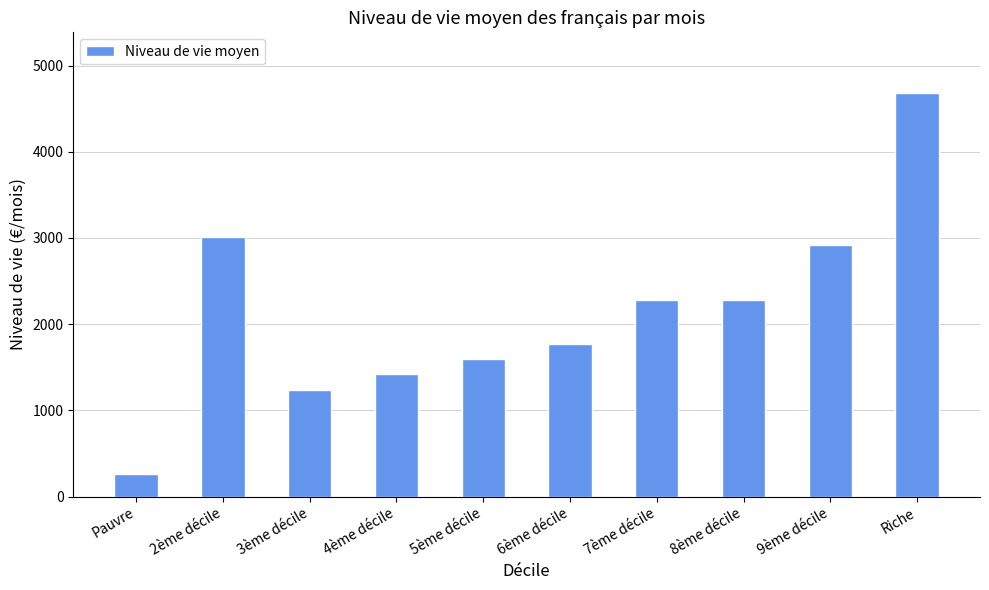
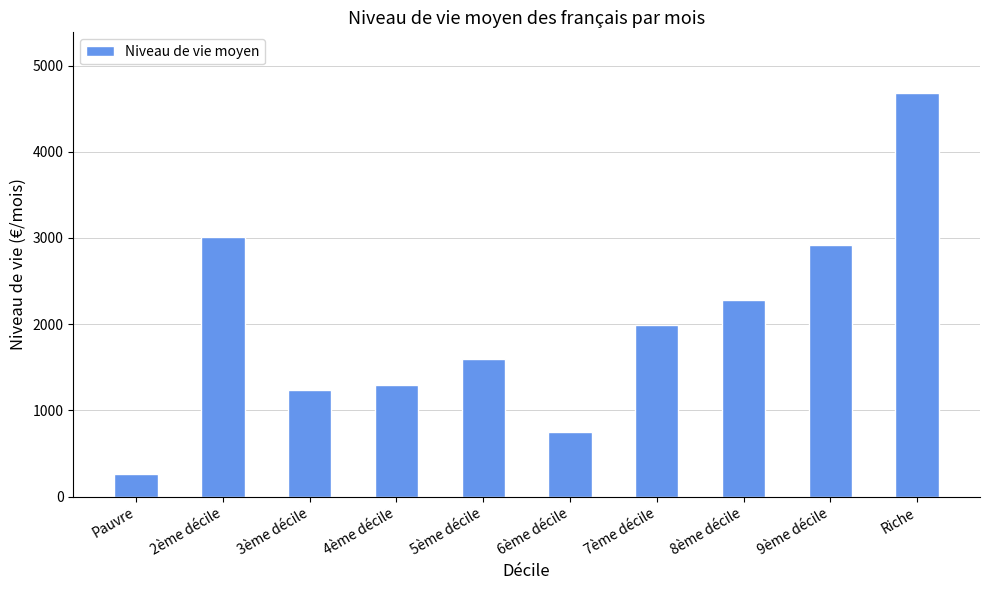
  {
    "Pauvre": 300,
    "2ème décile": 3000,
    "3ème décile": 1200,
-   "4ème décile": 1400,
+   "4ème décile": 1300,
    "5ème décile": 1600,
-   "6ème décile": 1800,
-   "7ème décile": 2300,
+   "6ème décile": 700,
+   "7ème décile": 2000,
    "8ème décile": 2300,
    "9ème décile": 2900,
    "Riche": 4700
  }
